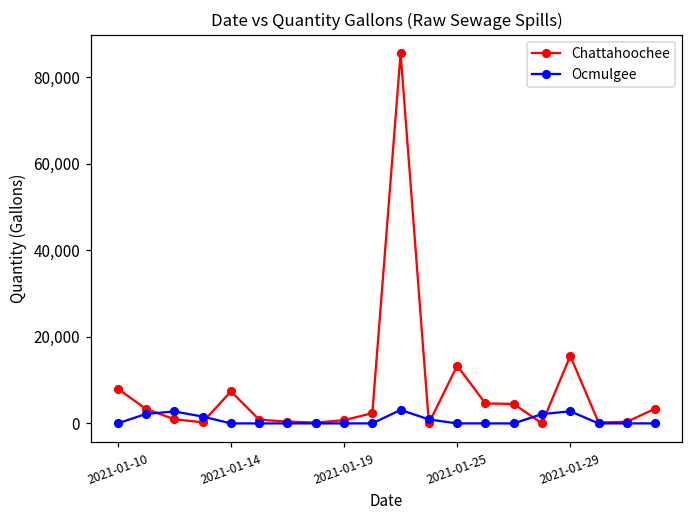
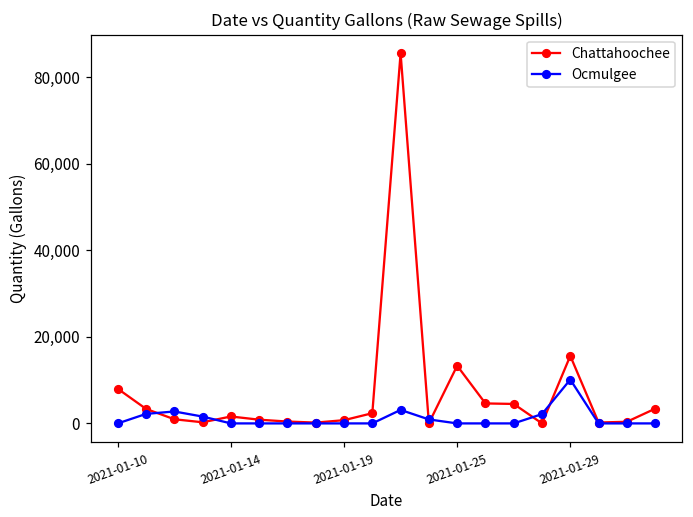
  {
    "Chattahoochee": {
      "2021-01-10": "8,000",
-     "2021-01-14": "7,000",
+     "2021-01-14": "2,000",
      "2021-01-19": "1,000",
      "2021-01-25": "13,000",
      "2021-01-29": "16,000"
    },
    "Ocmulgee": {
      "2021-01-10": "0",
      "2021-01-14": "0",
      "2021-01-19": "0",
      "2021-01-25": "0",
-     "2021-01-29": "3,000"
+     "2021-01-29": "10,000"
    }
  }
